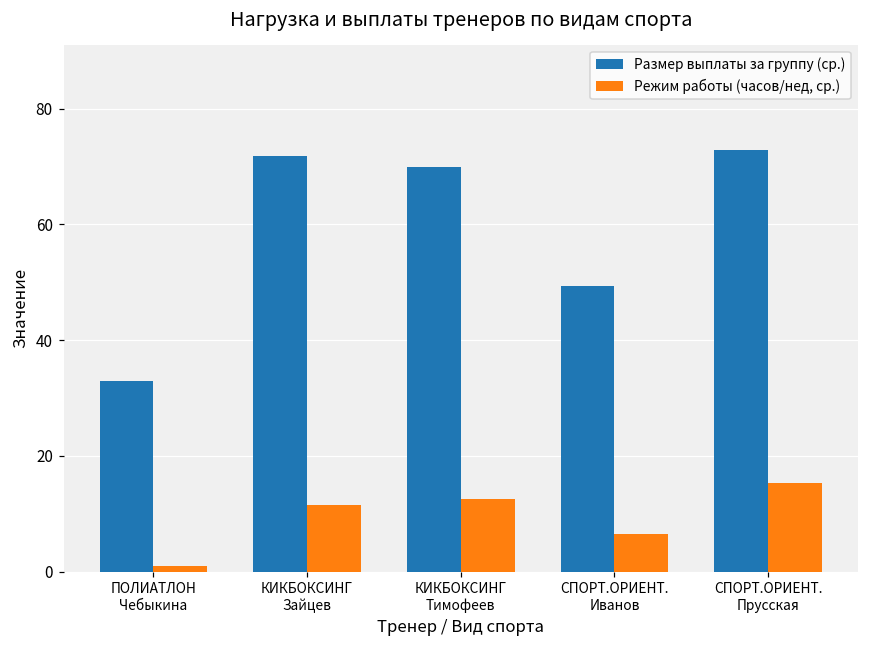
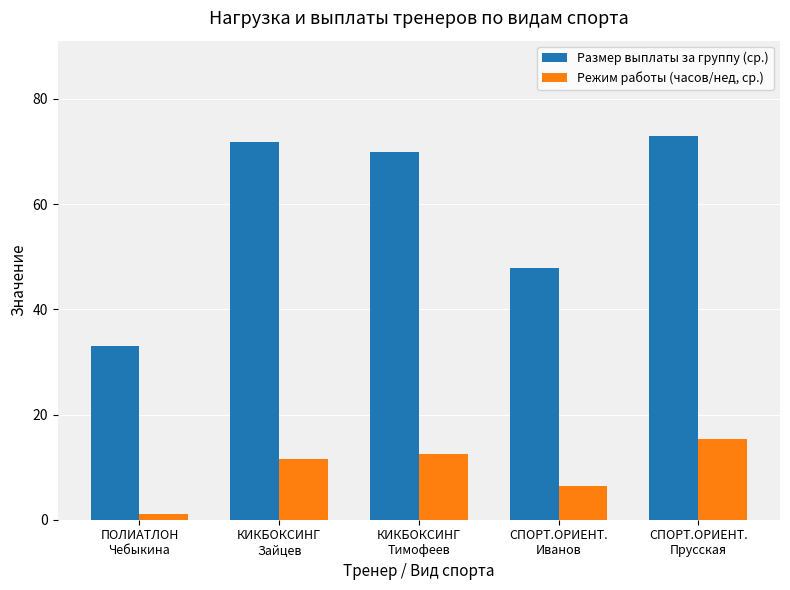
  {
    "Размер выплаты за группу (ср.)": {
      "ПОЛИАТЛОН Чебыкина": 33,
      "КИКБОКСИНГ Зайцев": 72,
      "КИКБОКСИНГ Тимофеев": 70,
-     "СПОРТ.ОРИЕНТ. Иванов": 49,
+     "СПОРТ.ОРИЕНТ. Иванов": 48,
      "СПОРТ.ОРИЕНТ. Прусская": 73
    },
    "Режим работы (часов/нед, ср.)": {
      "ПОЛИАТЛОН Чебыкина": 1,
      "КИКБОКСИНГ Зайцев": 12,
      "КИКБОКСИНГ Тимофеев": 13,
      "СПОРТ.ОРИЕНТ. Иванов": 7,
      "СПОРТ.ОРИЕНТ. Прусская": 15
    }
  }
